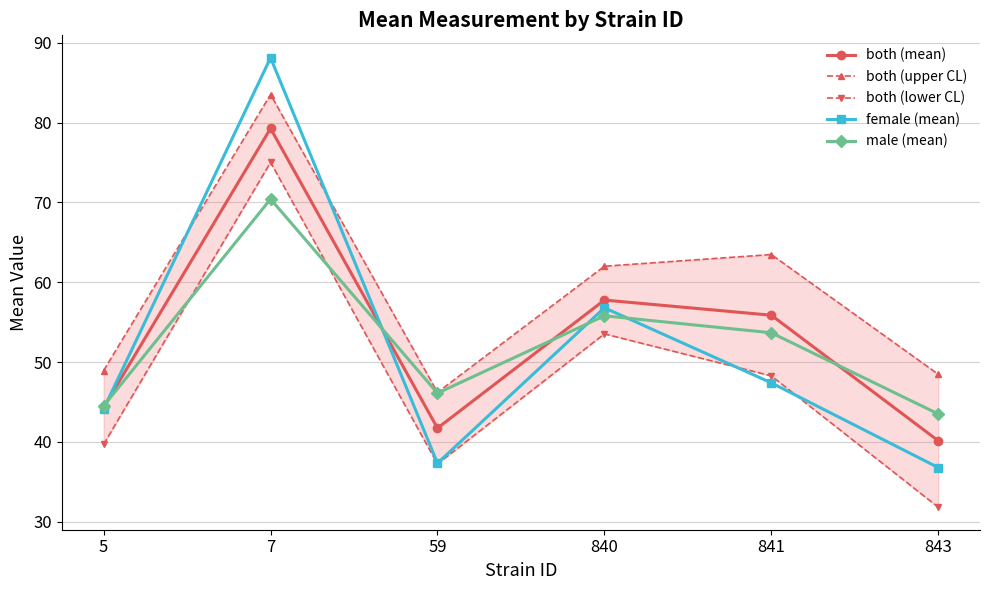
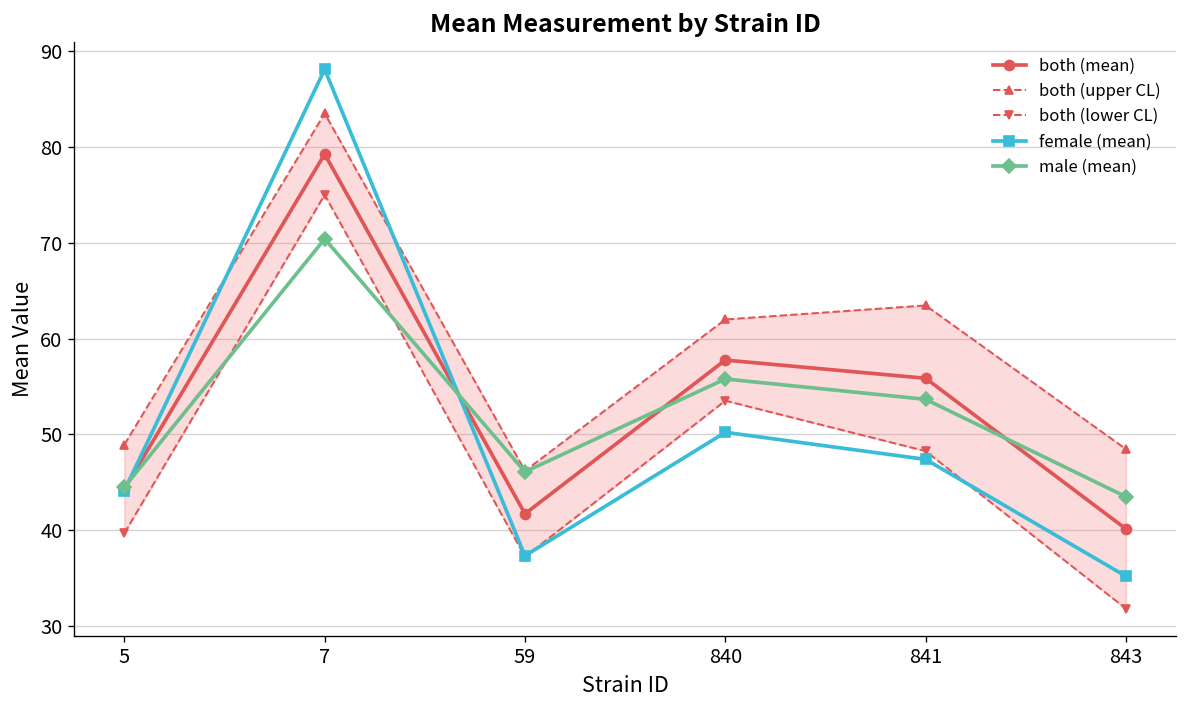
  {
    "female (mean)": {
      "7": 88,
-     "840": 57,
+     "840": 50,
      "841": 47,
-     "843": 37
+     "843": 35
    },
    "male (mean)": {
      "7": 70,
      "840": 56,
      "841": 54,
      "843": 44
    }
  }
